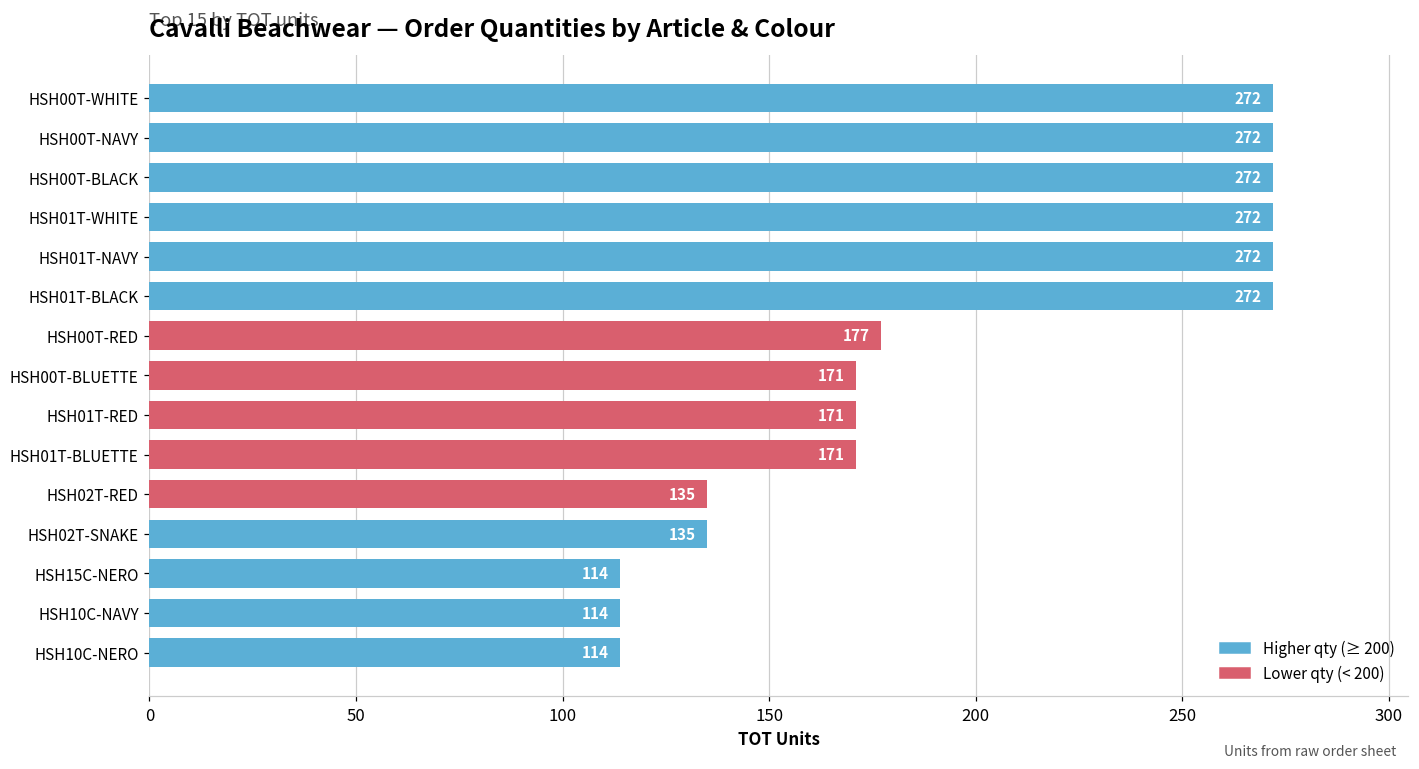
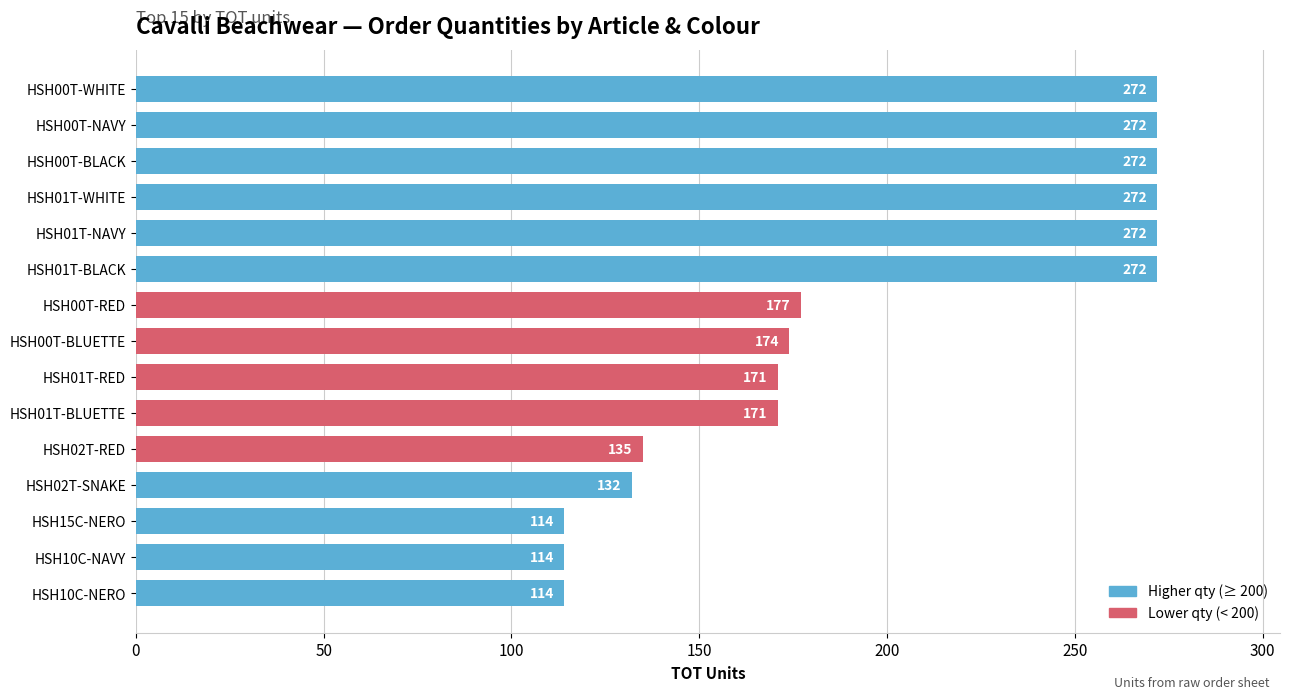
  {
    "HSH00T-WHITE": 272,
    "HSH00T-NAVY": 272,
    "HSH00T-BLACK": 272,
    "HSH01T-WHITE": 272,
    "HSH01T-NAVY": 272,
    "HSH01T-BLACK": 272,
    "HSH00T-RED": 177,
-   "HSH00T-BLUETTE": 171,
+   "HSH00T-BLUETTE": 174,
    "HSH01T-RED": 171,
    "HSH01T-BLUETTE": 171,
    "HSH02T-RED": 135,
-   "HSH02T-SNAKE": 135,
+   "HSH02T-SNAKE": 132,
    "HSH15C-NERO": 114,
    "HSH10C-NAVY": 114,
    "HSH10C-NERO": 114
  }
